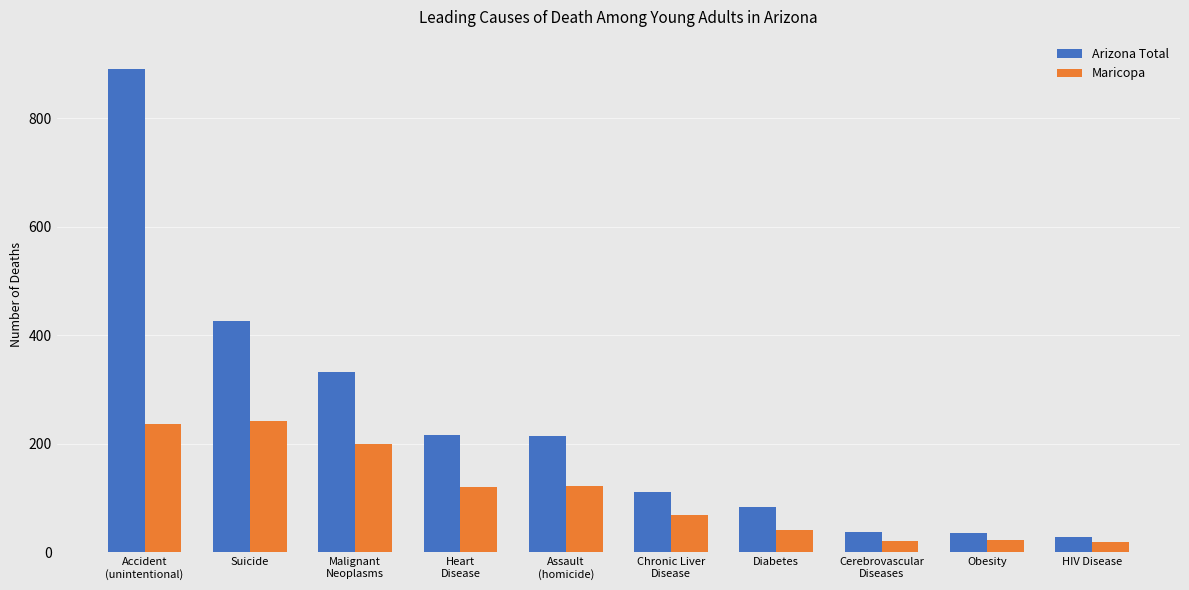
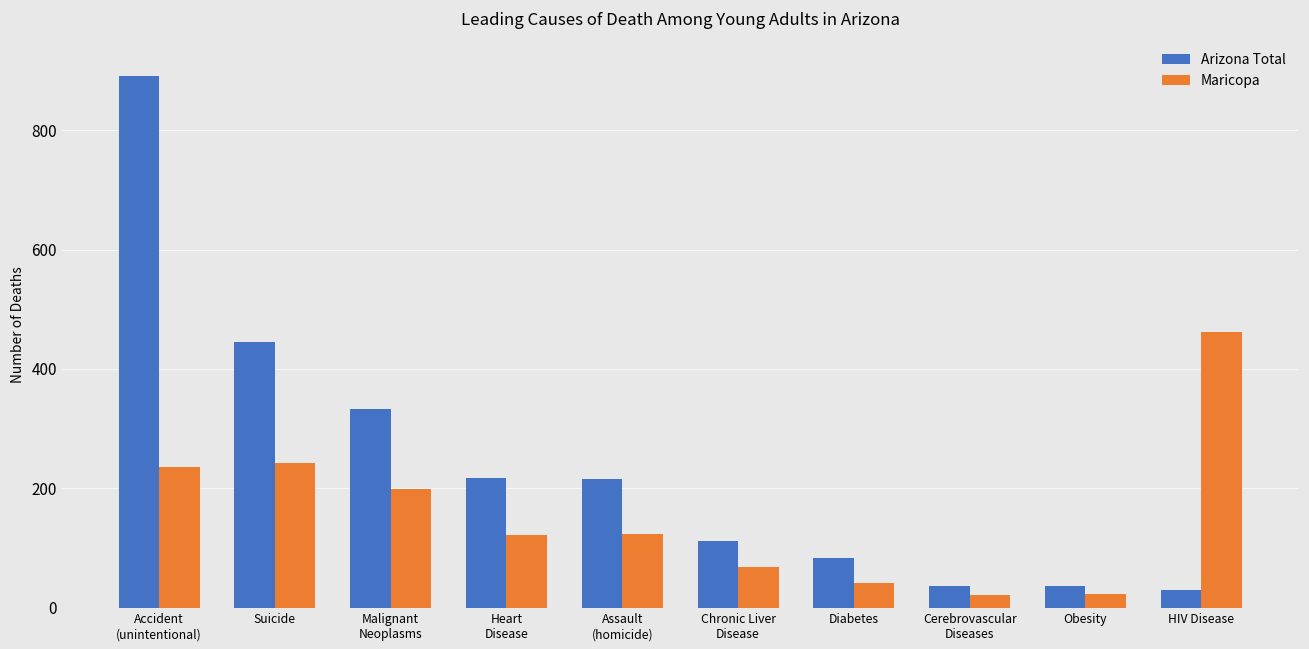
  {
    "Arizona Total": {
      "Accident (unintentional)": 890,
-     "Suicide": 430,
+     "Suicide": 450,
      "Malignant Neoplasms": 330,
      "Heart Disease": 220,
      "Assault (homicide)": 220,
      "Chronic Liver Disease": 110,
      "Diabetes": 80,
      "Cerebrovascular Diseases": 40,
      "Obesity": 40,
      "HIV Disease": 30
    },
    "Maricopa": {
      "Accident (unintentional)": 240,
      "Suicide": 240,
      "Malignant Neoplasms": 200,
      "Heart Disease": 120,
      "Assault (homicide)": 120,
      "Chronic Liver Disease": 70,
      "Diabetes": 40,
      "Cerebrovascular Diseases": 20,
      "Obesity": 20,
-     "HIV Disease": 20
+     "HIV Disease": 460
    }
  }
